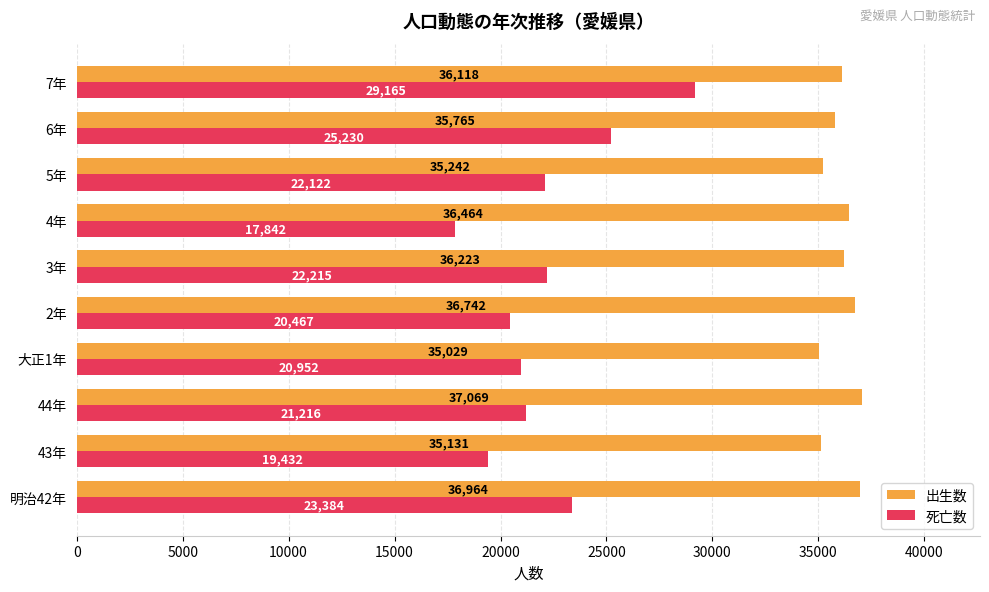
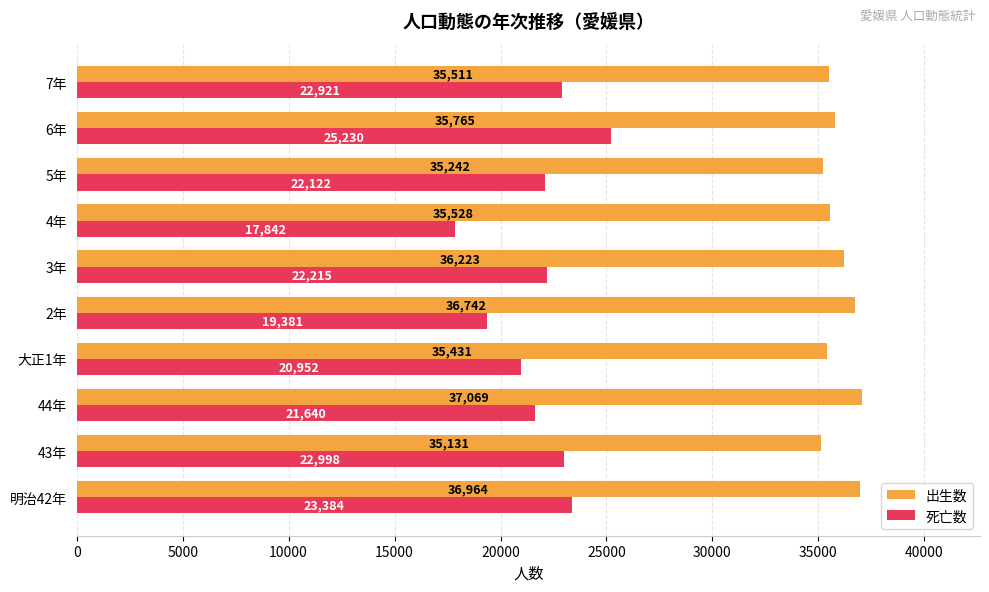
  {
    "出生数": {
-     "7年": "36,118",
+     "7年": "35,511",
      "6年": "35,765",
      "5年": "35,242",
-     "4年": "36,464",
+     "4年": "35,528",
      "3年": "36,223",
      "2年": "36,742",
-     "大正1年": "35,029",
+     "大正1年": "35,431",
      "44年": "37,069",
      "43年": "35,131",
      "明治42年": "36,964"
    },
    "死亡数": {
-     "7年": "29,165",
+     "7年": "22,921",
      "6年": "25,230",
      "5年": "22,122",
      "4年": "17,842",
      "3年": "22,215",
-     "2年": "20,467",
+     "2年": "19,381",
      "大正1年": "20,952",
-     "44年": "21,216",
-     "43年": "19,432",
+     "44年": "21,640",
+     "43年": "22,998",
      "明治42年": "23,384"
    }
  }
